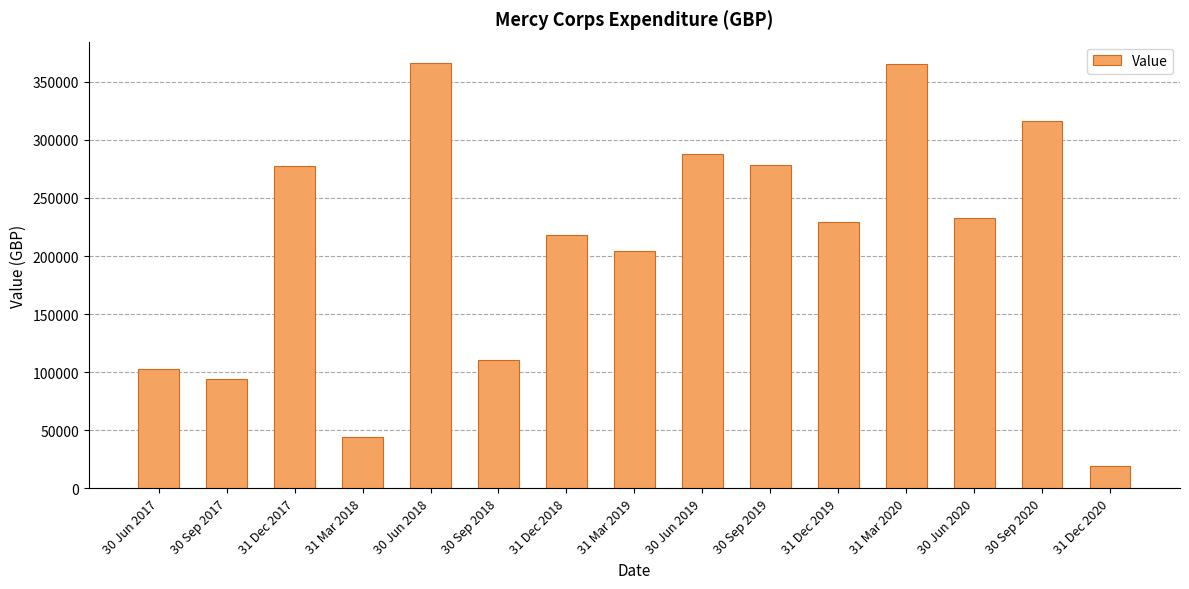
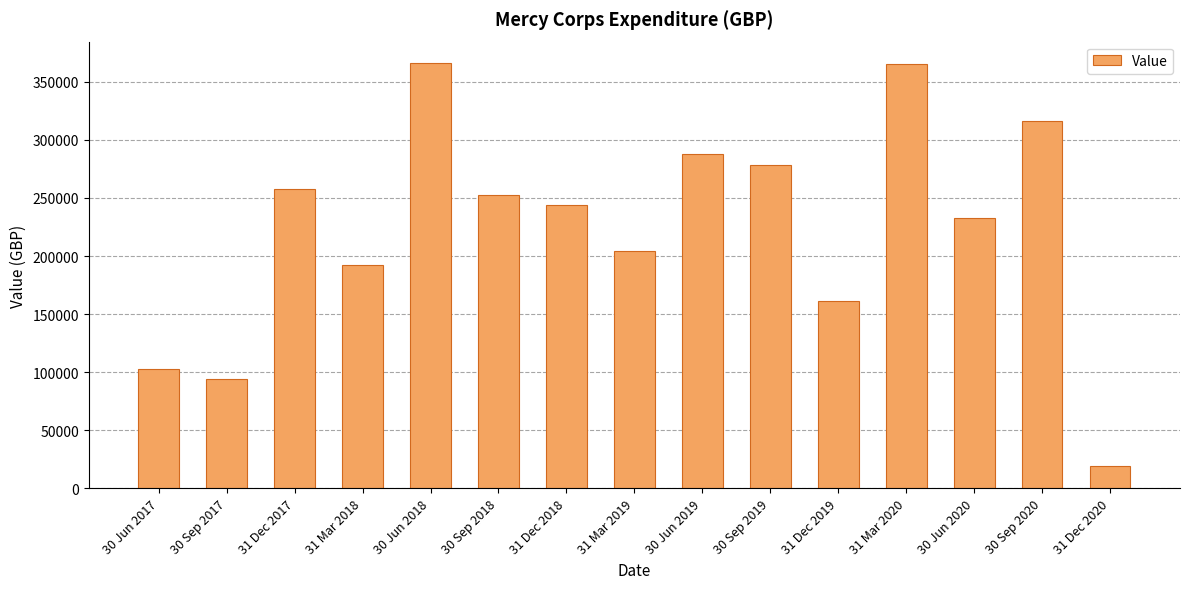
  {
    "30 Jun 2017": 103000,
    "30 Sep 2017": 94000,
-   "31 Dec 2017": 277000,
-   "31 Mar 2018": 44000,
+   "31 Dec 2017": 258000,
+   "31 Mar 2018": 192000,
    "30 Jun 2018": 366000,
-   "30 Sep 2018": 111000,
-   "31 Dec 2018": 218000,
+   "30 Sep 2018": 253000,
+   "31 Dec 2018": 244000,
    "31 Mar 2019": 204000,
    "30 Jun 2019": 288000,
    "30 Sep 2019": 278000,
-   "31 Dec 2019": 230000,
+   "31 Dec 2019": 161000,
    "31 Mar 2020": 365000,
    "30 Jun 2020": 233000,
    "30 Sep 2020": 316000,
    "31 Dec 2020": 19000
  }
